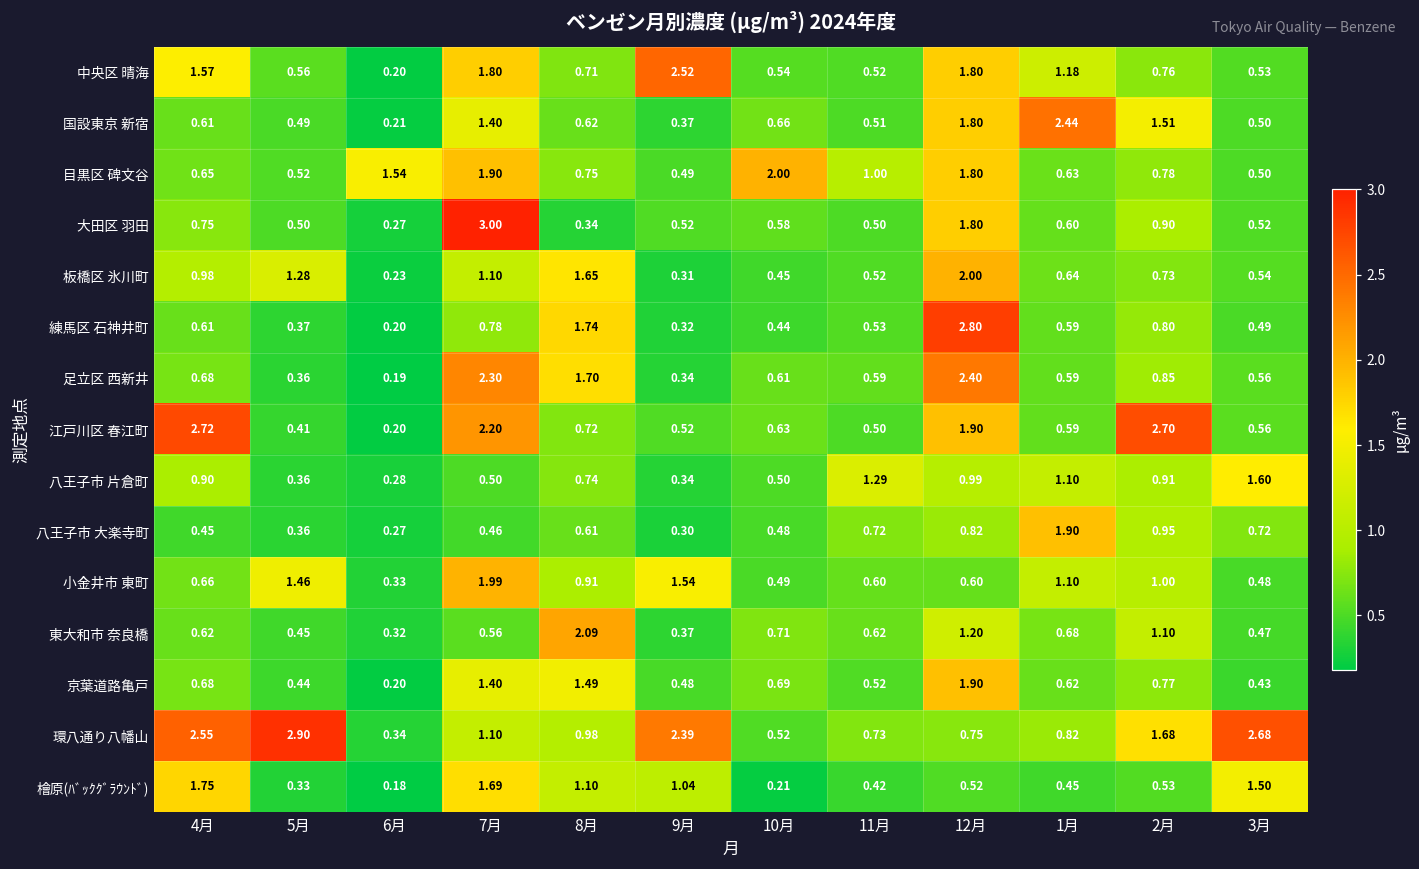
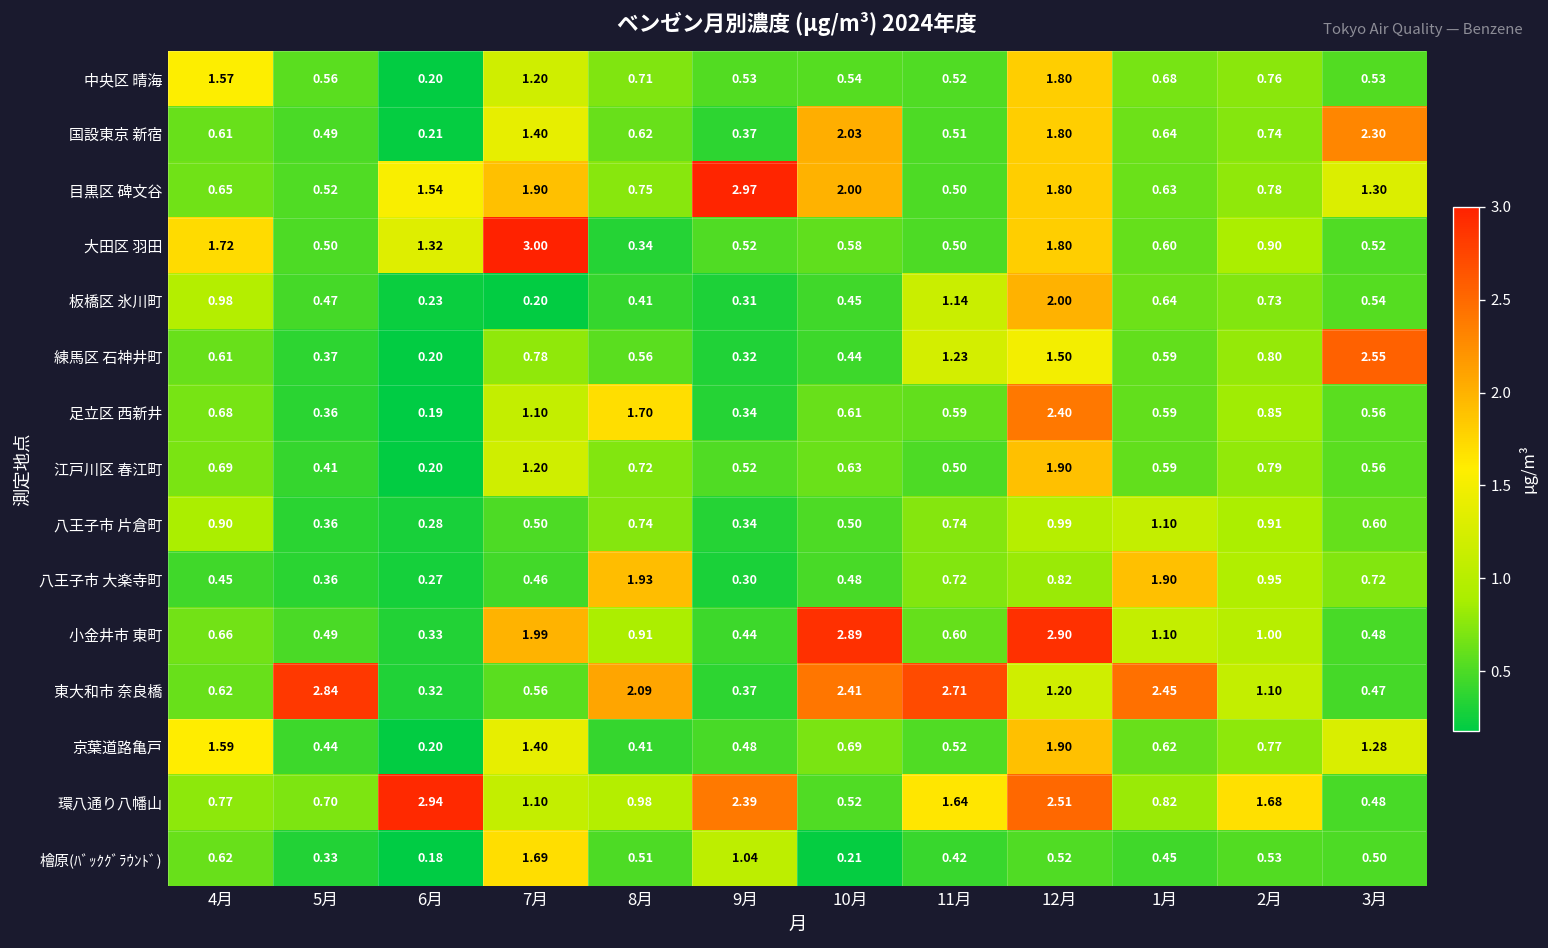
  {
    "中央区 晴海": {
      "4月": 1.57,
      "5月": 0.56,
      "6月": 0.20,
-     "7月": 1.80,
+     "7月": 1.20,
      "8月": 0.71,
-     "9月": 2.52,
+     "9月": 0.53,
      "10月": 0.54,
      "11月": 0.52,
      "12月": 1.80,
-     "1月": 1.18,
+     "1月": 0.68,
      "2月": 0.76,
      "3月": 0.53
    },
    "国設東京 新宿": {
      "4月": 0.61,
      "5月": 0.49,
      "6月": 0.21,
      "7月": 1.40,
      "8月": 0.62,
      "9月": 0.37,
-     "10月": 0.66,
+     "10月": 2.03,
      "11月": 0.51,
      "12月": 1.80,
-     "1月": 2.44,
-     "2月": 1.51,
-     "3月": 0.50
+     "1月": 0.64,
+     "2月": 0.74,
+     "3月": 2.30
    },
    "目黒区 碑文谷": {
      "4月": 0.65,
      "5月": 0.52,
      "6月": 1.54,
      "7月": 1.90,
      "8月": 0.75,
-     "9月": 0.49,
+     "9月": 2.97,
      "10月": 2.00,
-     "11月": 1.00,
+     "11月": 0.50,
      "12月": 1.80,
      "1月": 0.63,
      "2月": 0.78,
-     "3月": 0.50
+     "3月": 1.30
    },
    "大田区 羽田": {
-     "4月": 0.75,
+     "4月": 1.72,
      "5月": 0.50,
-     "6月": 0.27,
+     "6月": 1.32,
      "7月": 3.00,
      "8月": 0.34,
      "9月": 0.52,
      "10月": 0.58,
      "11月": 0.50,
      "12月": 1.80,
      "1月": 0.60,
      "2月": 0.90,
      "3月": 0.52
    },
    "板橋区 氷川町": {
      "4月": 0.98,
-     "5月": 1.28,
+     "5月": 0.47,
      "6月": 0.23,
-     "7月": 1.10,
-     "8月": 1.65,
+     "7月": 0.20,
+     "8月": 0.41,
      "9月": 0.31,
      "10月": 0.45,
-     "11月": 0.52,
+     "11月": 1.14,
      "12月": 2.00,
      "1月": 0.64,
      "2月": 0.73,
      "3月": 0.54
    },
    "練馬区 石神井町": {
      "4月": 0.61,
      "5月": 0.37,
      "6月": 0.20,
      "7月": 0.78,
-     "8月": 1.74,
+     "8月": 0.56,
      "9月": 0.32,
      "10月": 0.44,
-     "11月": 0.53,
-     "12月": 2.80,
+     "11月": 1.23,
+     "12月": 1.50,
      "1月": 0.59,
      "2月": 0.80,
-     "3月": 0.49
+     "3月": 2.55
    },
    "足立区 西新井": {
      "4月": 0.68,
      "5月": 0.36,
      "6月": 0.19,
-     "7月": 2.30,
+     "7月": 1.10,
      "8月": 1.70,
      "9月": 0.34,
      "10月": 0.61,
      "11月": 0.59,
      "12月": 2.40,
      "1月": 0.59,
      "2月": 0.85,
      "3月": 0.56
    },
    "江戸川区 春江町": {
-     "4月": 2.72,
+     "4月": 0.69,
      "5月": 0.41,
      "6月": 0.20,
-     "7月": 2.20,
+     "7月": 1.20,
      "8月": 0.72,
      "9月": 0.52,
      "10月": 0.63,
      "11月": 0.50,
      "12月": 1.90,
      "1月": 0.59,
-     "2月": 2.70,
+     "2月": 0.79,
      "3月": 0.56
    },
    "八王子市 片倉町": {
      "4月": 0.90,
      "5月": 0.36,
      "6月": 0.28,
      "7月": 0.50,
      "8月": 0.74,
      "9月": 0.34,
      "10月": 0.50,
-     "11月": 1.29,
+     "11月": 0.74,
      "12月": 0.99,
      "1月": 1.10,
      "2月": 0.91,
-     "3月": 1.60
+     "3月": 0.60
    },
    "八王子市 大楽寺町": {
      "4月": 0.45,
      "5月": 0.36,
      "6月": 0.27,
      "7月": 0.46,
-     "8月": 0.61,
+     "8月": 1.93,
      "9月": 0.30,
      "10月": 0.48,
      "11月": 0.72,
      "12月": 0.82,
      "1月": 1.90,
      "2月": 0.95,
      "3月": 0.72
    },
    "小金井市 東町": {
      "4月": 0.66,
-     "5月": 1.46,
+     "5月": 0.49,
      "6月": 0.33,
      "7月": 1.99,
      "8月": 0.91,
-     "9月": 1.54,
-     "10月": 0.49,
+     "9月": 0.44,
+     "10月": 2.89,
      "11月": 0.60,
-     "12月": 0.60,
+     "12月": 2.90,
      "1月": 1.10,
      "2月": 1.00,
      "3月": 0.48
    },
    "東大和市 奈良橋": {
      "4月": 0.62,
-     "5月": 0.45,
+     "5月": 2.84,
      "6月": 0.32,
      "7月": 0.56,
      "8月": 2.09,
      "9月": 0.37,
-     "10月": 0.71,
-     "11月": 0.62,
+     "10月": 2.41,
+     "11月": 2.71,
      "12月": 1.20,
-     "1月": 0.68,
+     "1月": 2.45,
      "2月": 1.10,
      "3月": 0.47
    },
    "京葉道路亀戸": {
-     "4月": 0.68,
+     "4月": 1.59,
      "5月": 0.44,
      "6月": 0.20,
      "7月": 1.40,
-     "8月": 1.49,
+     "8月": 0.41,
      "9月": 0.48,
      "10月": 0.69,
      "11月": 0.52,
      "12月": 1.90,
      "1月": 0.62,
      "2月": 0.77,
-     "3月": 0.43
+     "3月": 1.28
    },
    "環八通り八幡山": {
-     "4月": 2.55,
-     "5月": 2.90,
-     "6月": 0.34,
+     "4月": 0.77,
+     "5月": 0.70,
+     "6月": 2.94,
      "7月": 1.10,
      "8月": 0.98,
      "9月": 2.39,
      "10月": 0.52,
-     "11月": 0.73,
-     "12月": 0.75,
+     "11月": 1.64,
+     "12月": 2.51,
      "1月": 0.82,
      "2月": 1.68,
-     "3月": 2.68
+     "3月": 0.48
    },
    "檜原(ﾊﾞｯｸｸﾞﾗｳﾝﾄﾞ)": {
-     "4月": 1.75,
+     "4月": 0.62,
      "5月": 0.33,
      "6月": 0.18,
      "7月": 1.69,
-     "8月": 1.10,
+     "8月": 0.51,
      "9月": 1.04,
      "10月": 0.21,
      "11月": 0.42,
      "12月": 0.52,
      "1月": 0.45,
      "2月": 0.53,
-     "3月": 1.50
+     "3月": 0.50
    }
  }
